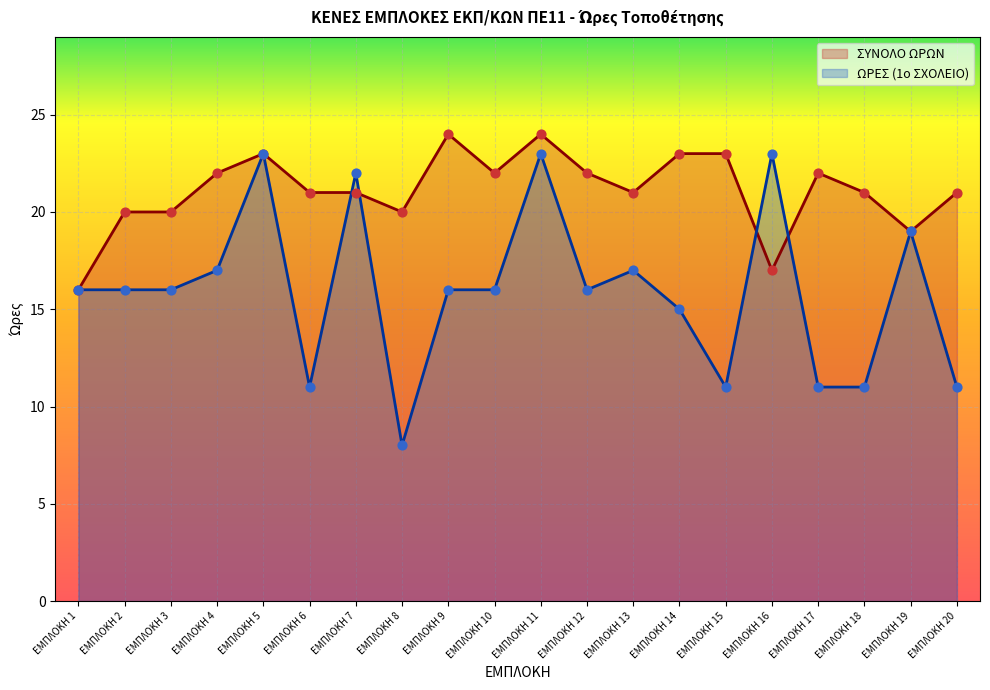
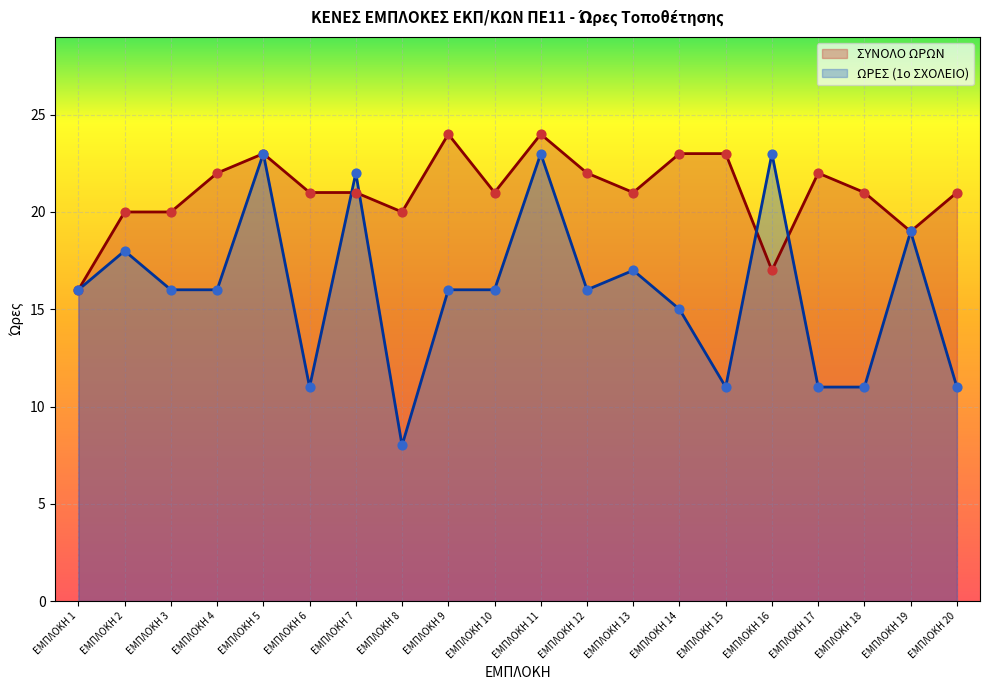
  {
    "ΣΥΝΟΛΟ ΩΡΩΝ": {
      "ΕΜΠΛΟΚΗ 2": 20,
      "ΕΜΠΛΟΚΗ 3": 20,
      "ΕΜΠΛΟΚΗ 4": 22,
      "ΕΜΠΛΟΚΗ 6": 21,
      "ΕΜΠΛΟΚΗ 7": 21,
      "ΕΜΠΛΟΚΗ 8": 20,
      "ΕΜΠΛΟΚΗ 9": 24,
-     "ΕΜΠΛΟΚΗ 10": 22,
+     "ΕΜΠΛΟΚΗ 10": 21,
      "ΕΜΠΛΟΚΗ 11": 24,
      "ΕΜΠΛΟΚΗ 12": 22,
      "ΕΜΠΛΟΚΗ 13": 21,
      "ΕΜΠΛΟΚΗ 14": 23,
      "ΕΜΠΛΟΚΗ 15": 23,
      "ΕΜΠΛΟΚΗ 16": 17,
      "ΕΜΠΛΟΚΗ 17": 22,
      "ΕΜΠΛΟΚΗ 18": 21,
      "ΕΜΠΛΟΚΗ 20": 21
    },
    "ΩΡΕΣ (1ο ΣΧΟΛΕΙΟ)": {
-     "ΕΜΠΛΟΚΗ 2": 16,
+     "ΕΜΠΛΟΚΗ 2": 18,
      "ΕΜΠΛΟΚΗ 3": 16,
-     "ΕΜΠΛΟΚΗ 4": 17,
+     "ΕΜΠΛΟΚΗ 4": 16,
      "ΕΜΠΛΟΚΗ 6": 11,
      "ΕΜΠΛΟΚΗ 7": 22,
      "ΕΜΠΛΟΚΗ 8": 8,
      "ΕΜΠΛΟΚΗ 9": 16,
      "ΕΜΠΛΟΚΗ 10": 16,
      "ΕΜΠΛΟΚΗ 11": 23,
      "ΕΜΠΛΟΚΗ 12": 16,
      "ΕΜΠΛΟΚΗ 13": 17,
      "ΕΜΠΛΟΚΗ 14": 15,
      "ΕΜΠΛΟΚΗ 15": 11,
      "ΕΜΠΛΟΚΗ 16": 23,
      "ΕΜΠΛΟΚΗ 17": 11,
      "ΕΜΠΛΟΚΗ 18": 11,
      "ΕΜΠΛΟΚΗ 20": 11
    }
  }
